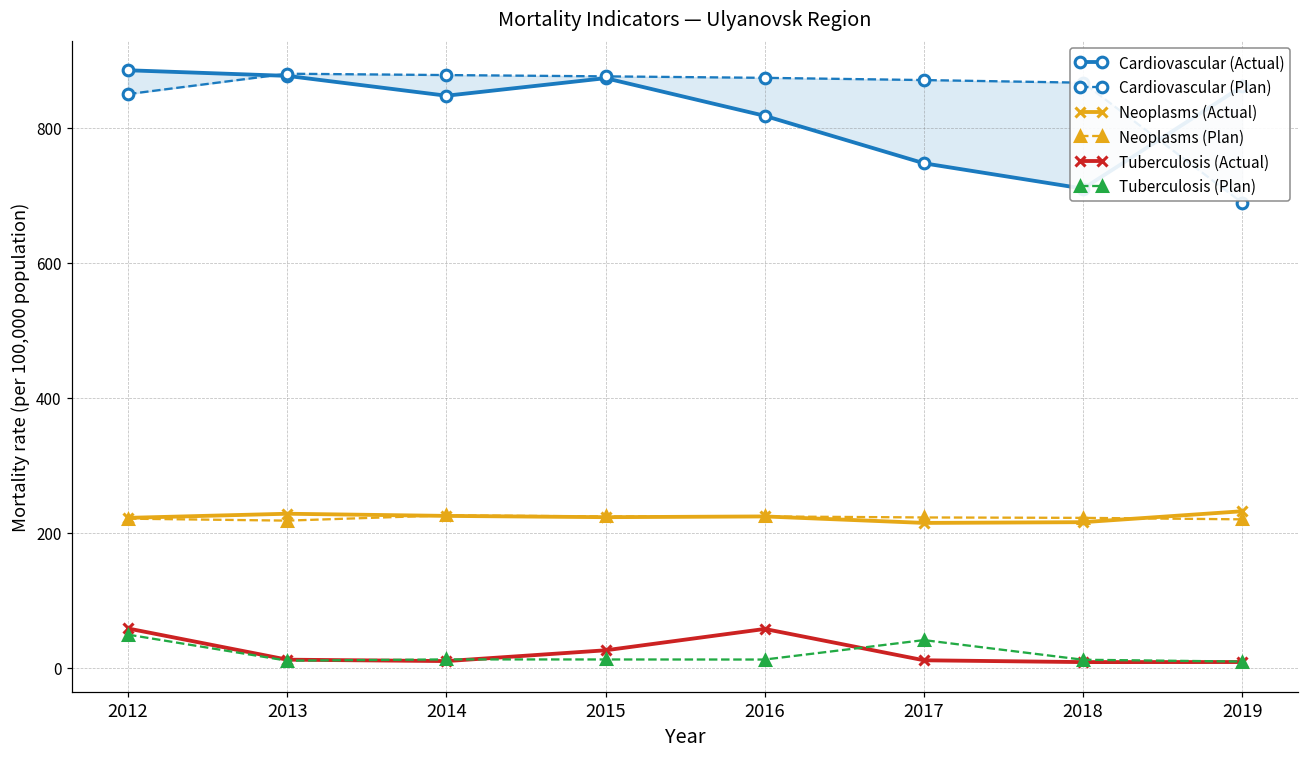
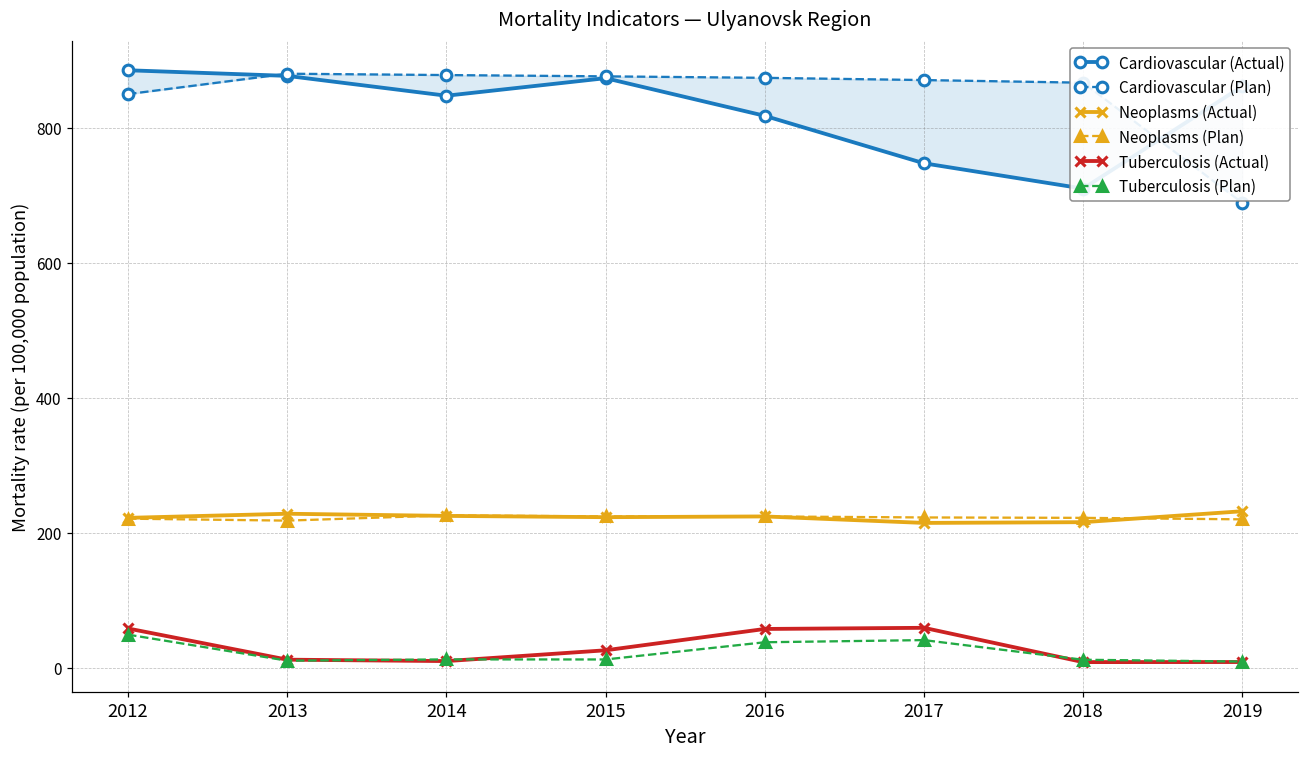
  {
    "Tuberculosis (Actual)": {
      "2012": 60,
      "2015": 30,
      "2016": 60,
-     "2017": 10
+     "2017": 60
    },
    "Tuberculosis (Plan)": {
      "2012": 50,
      "2015": 10,
-     "2016": 10,
+     "2016": 40,
      "2017": 40
    }
  }
